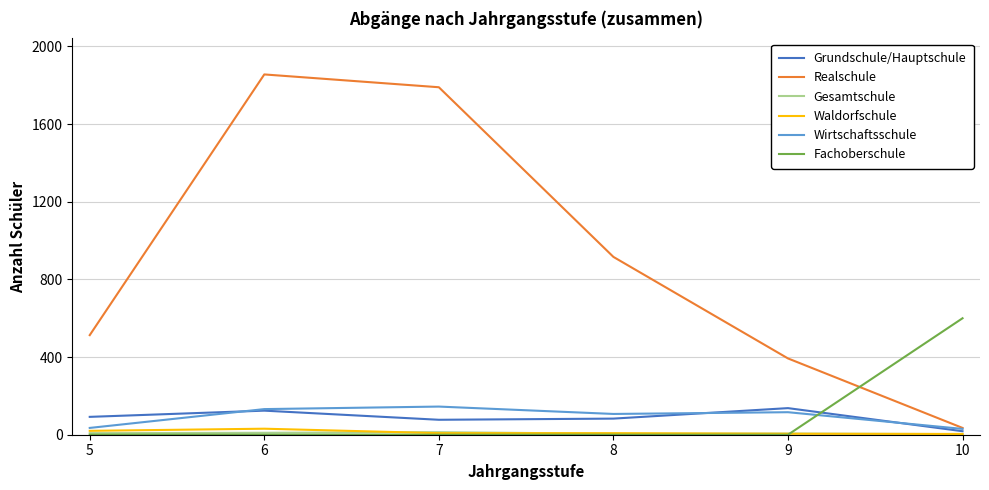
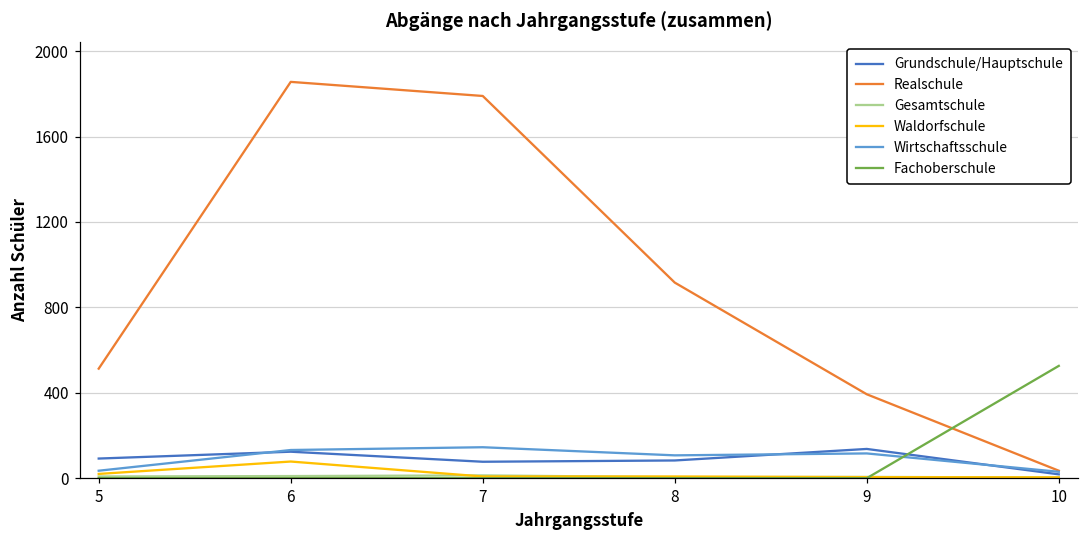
  {
    "Realschule": {
      "5": 510,
      "6": 1860,
      "7": 1790,
      "8": 920,
      "9": 390
    },
    "Waldorfschule": {
-     "6": 30
+     "6": 80
    },
    "Fachoberschule": {
-     "10": 600
+     "10": 530
    }
  }
